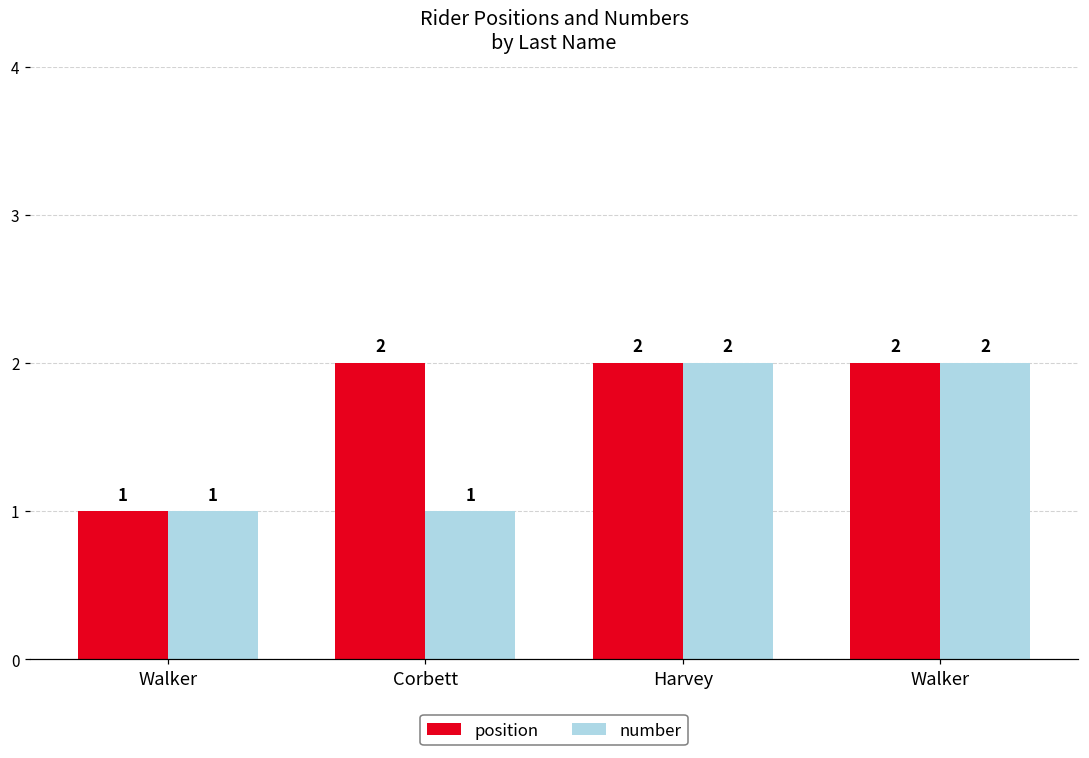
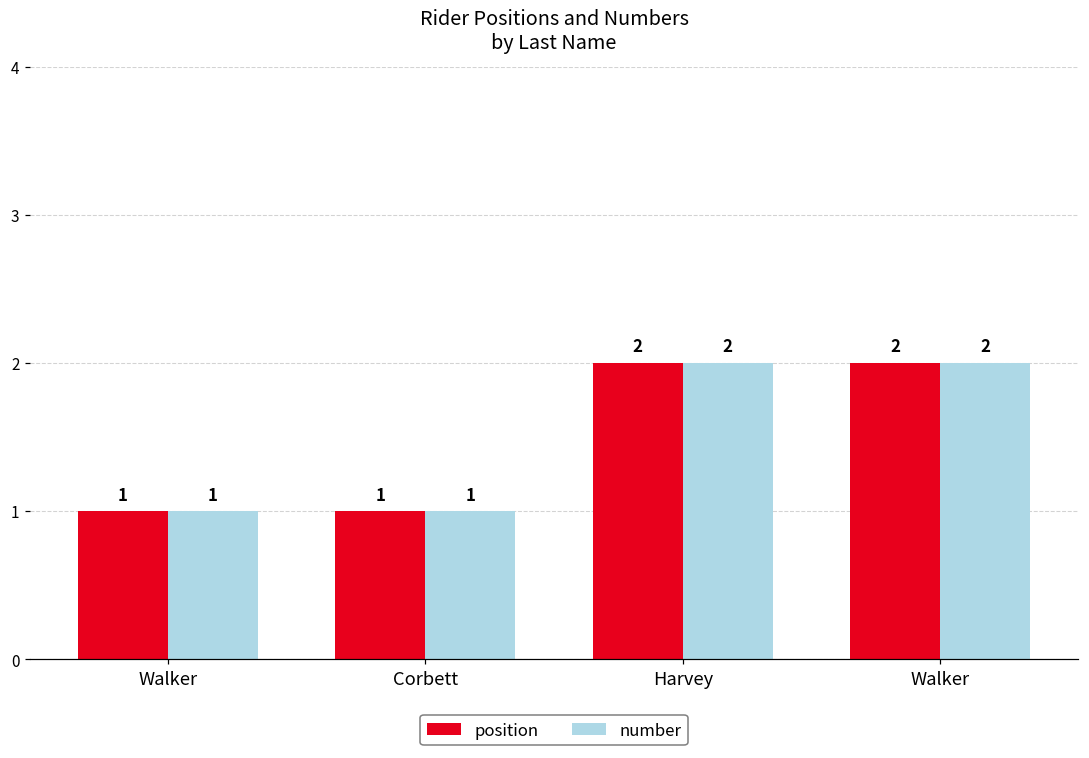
  {
    "position": {
-     "Corbett": 2,
+     "Corbett": 1,
      "Harvey": 2
    },
    "number": {
      "Corbett": 1,
      "Harvey": 2
    }
  }
